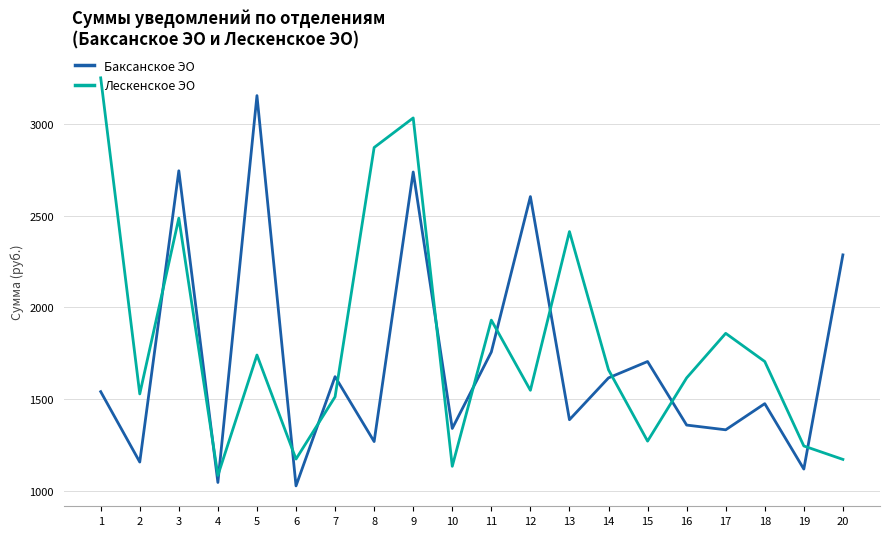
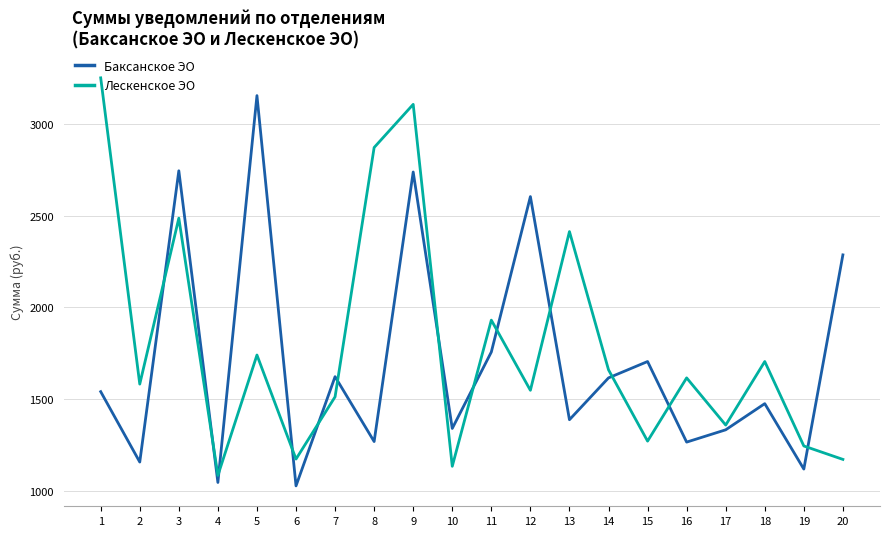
  {
    "Баксанское ЭО": {
      "1": 1540,
      "2": 1160,
      "3": 2740,
      "4": 1050,
      "5": 3150,
      "6": 1030,
      "7": 1620,
      "8": 1270,
      "9": 2740,
      "10": 1340,
      "11": 1760,
      "12": 2600,
      "13": 1390,
      "14": 1620,
      "15": 1710,
-     "16": 1360,
+     "16": 1270,
      "17": 1330,
      "18": 1480,
      "19": 1120,
      "20": 2290
    },
    "Лескенское ЭО": {
      "1": 3250,
-     "2": 1530,
+     "2": 1580,
      "3": 2490,
      "4": 1090,
      "5": 1740,
      "6": 1170,
      "7": 1510,
      "8": 2870,
-     "9": 3030,
+     "9": 3110,
      "10": 1130,
      "11": 1930,
      "12": 1550,
      "13": 2410,
      "14": 1660,
      "15": 1270,
      "16": 1620,
-     "17": 1860,
+     "17": 1360,
      "18": 1710,
      "19": 1250,
      "20": 1170
    }
  }
